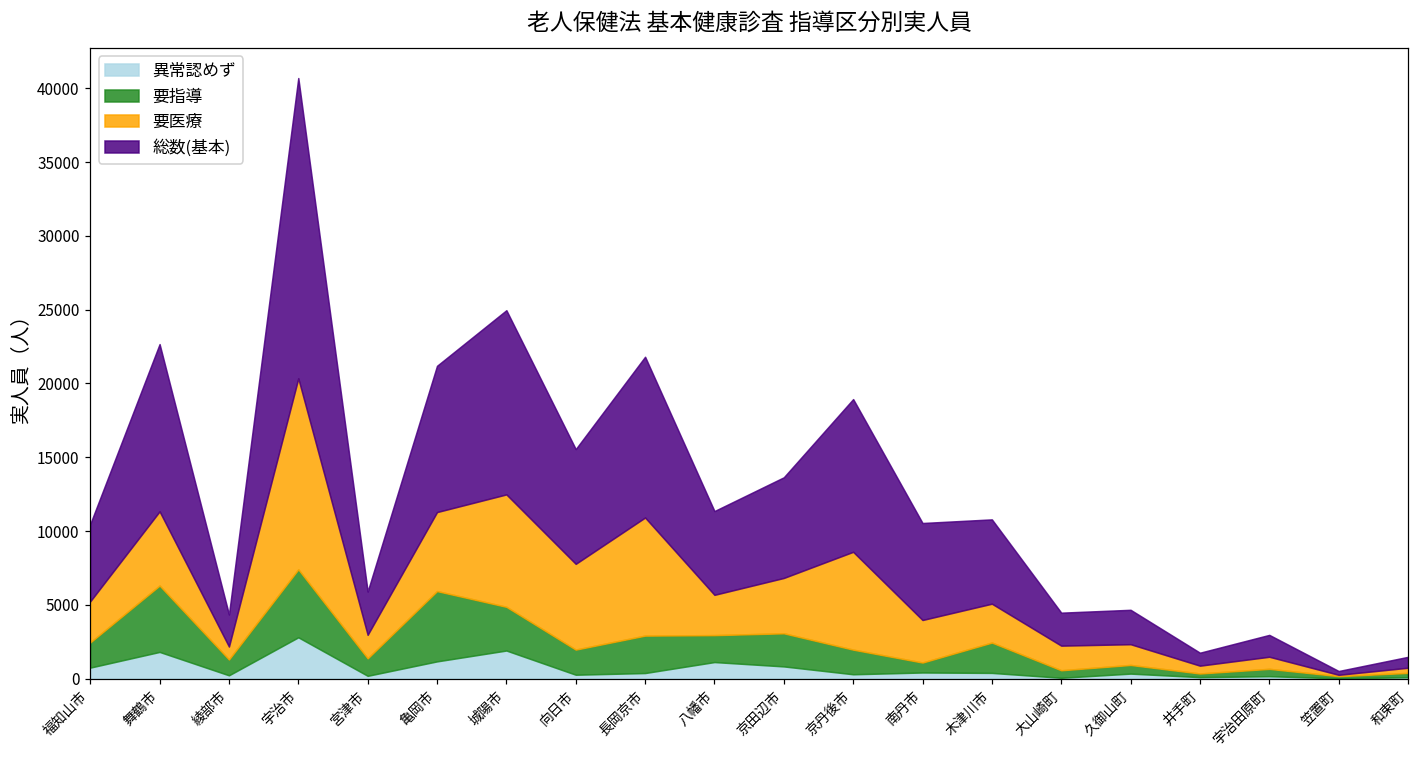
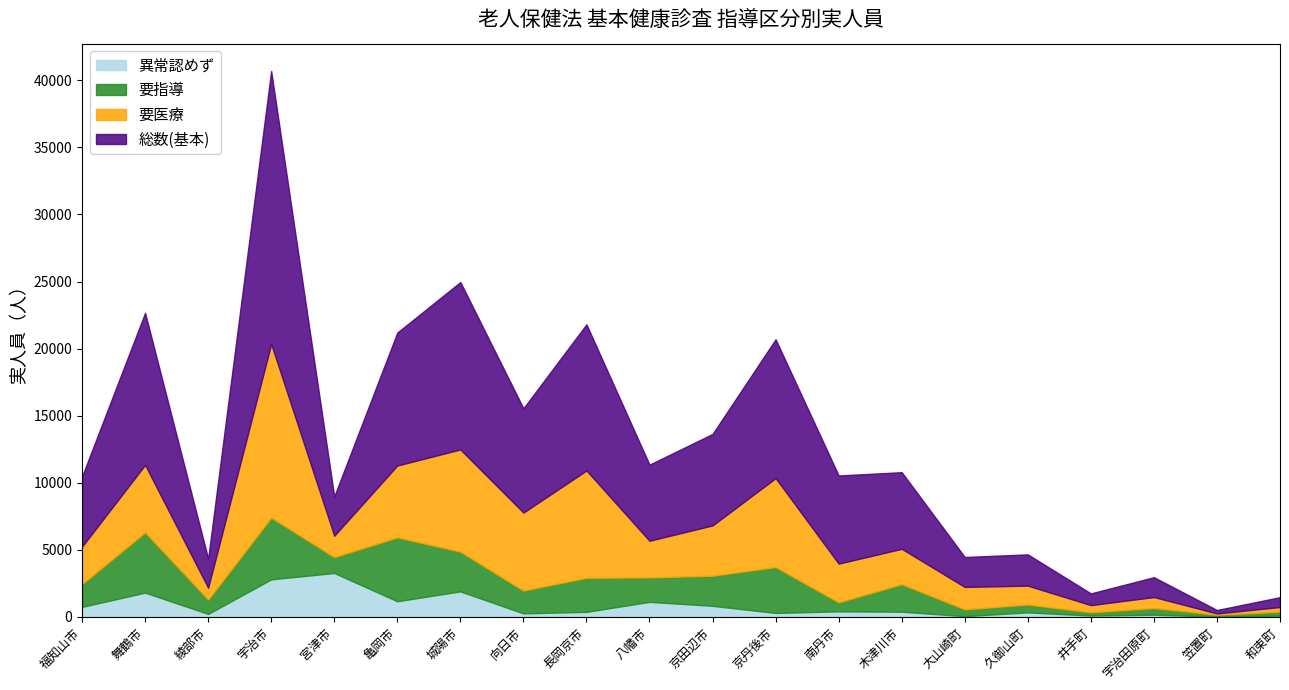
  {
    "異常認めず": {
      "福知山市": 700,
      "舞鶴市": 1800,
      "綾部市": 200,
      "宇治市": 2800,
-     "宮津市": 200,
+     "宮津市": 3300,
      "亀岡市": 1200,
      "城陽市": 1900,
      "向日市": 300,
      "長岡京市": 400,
      "八幡市": 1100,
      "京田辺市": 800,
      "京丹後市": 300,
      "南丹市": 400,
      "木津川市": 400,
      "久御山町": 300
    },
    "要指導": {
      "福知山市": 1700,
      "舞鶴市": 4500,
      "綾部市": 1100,
      "宇治市": 4600,
      "宮津市": 1200,
      "亀岡市": 4800,
      "城陽市": 3000,
      "向日市": 1700,
      "長岡京市": 2500,
      "八幡市": 1800,
      "京田辺市": 2200,
-     "京丹後市": 1700,
+     "京丹後市": 3400,
      "南丹市": 700,
      "木津川市": 2100,
      "大山崎町": 500,
      "久御山町": 600,
      "井手町": 200,
      "宇治田原町": 500,
      "和束町": 300
    },
    "要医療": {
      "福知山市": 2800,
      "舞鶴市": 5000,
      "綾部市": 900,
      "宇治市": 12900,
      "宮津市": 1600,
      "亀岡市": 5400,
      "城陽市": 7600,
      "向日市": 5800,
      "長岡京市": 8000,
      "八幡市": 2700,
      "京田辺市": 3800,
      "京丹後市": 6600,
      "南丹市": 2900,
      "木津川市": 2600,
      "大山崎町": 1700,
      "久御山町": 1400,
      "井手町": 500,
      "宇治田原町": 800,
      "和束町": 400
    },
    "総数(基本)": {
      "福知山市": 5200,
      "舞鶴市": 11300,
      "綾部市": 2200,
      "宇治市": 20300,
      "宮津市": 2900,
      "亀岡市": 9900,
      "城陽市": 12500,
      "向日市": 7800,
      "長岡京市": 10900,
      "八幡市": 5700,
      "京田辺市": 6800,
      "京丹後市": 10300,
      "南丹市": 6600,
      "木津川市": 5700,
      "大山崎町": 2200,
      "久御山町": 2300,
      "井手町": 900,
      "宇治田原町": 1500,
      "笠置町": 300,
      "和束町": 700
    }
  }
